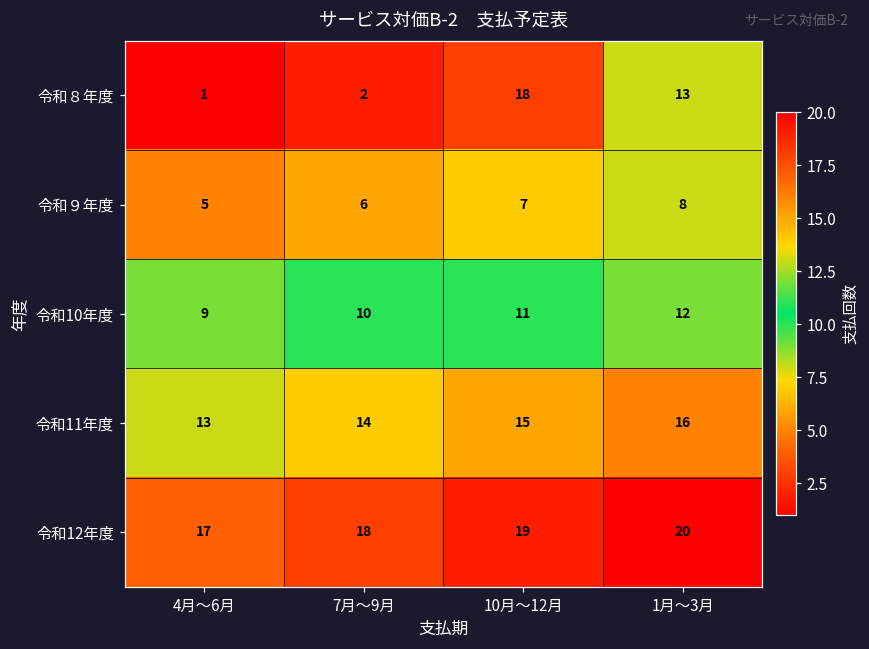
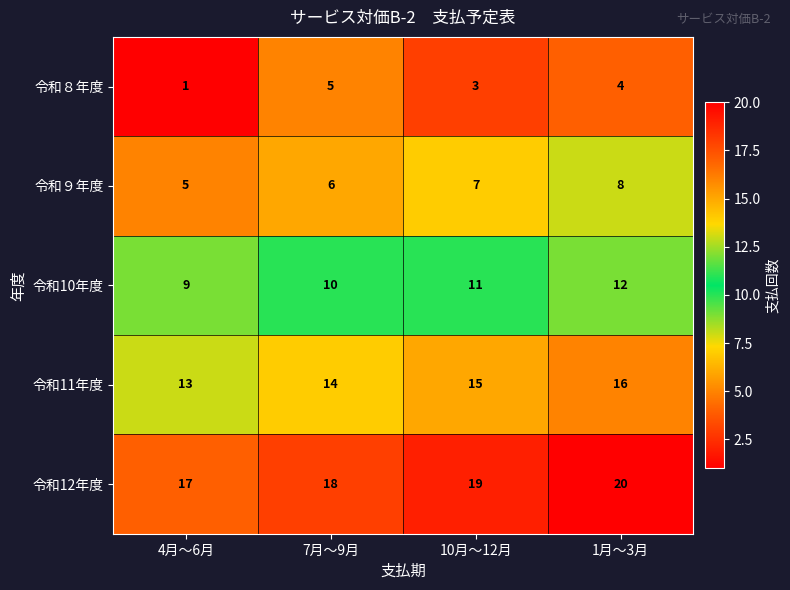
  {
    "令和８年度": {
      "4月～6月": 1,
-     "7月～9月": 2,
-     "10月～12月": 18,
-     "1月～3月": 13
+     "7月～9月": 5,
+     "10月～12月": 3,
+     "1月～3月": 4
    },
    "令和９年度": {
      "4月～6月": 5,
      "7月～9月": 6,
      "10月～12月": 7,
      "1月～3月": 8
    },
    "令和10年度": {
      "4月～6月": 9,
      "7月～9月": 10,
      "10月～12月": 11,
      "1月～3月": 12
    },
    "令和11年度": {
      "4月～6月": 13,
      "7月～9月": 14,
      "10月～12月": 15,
      "1月～3月": 16
    },
    "令和12年度": {
      "4月～6月": 17,
      "7月～9月": 18,
      "10月～12月": 19,
      "1月～3月": 20
    }
  }
